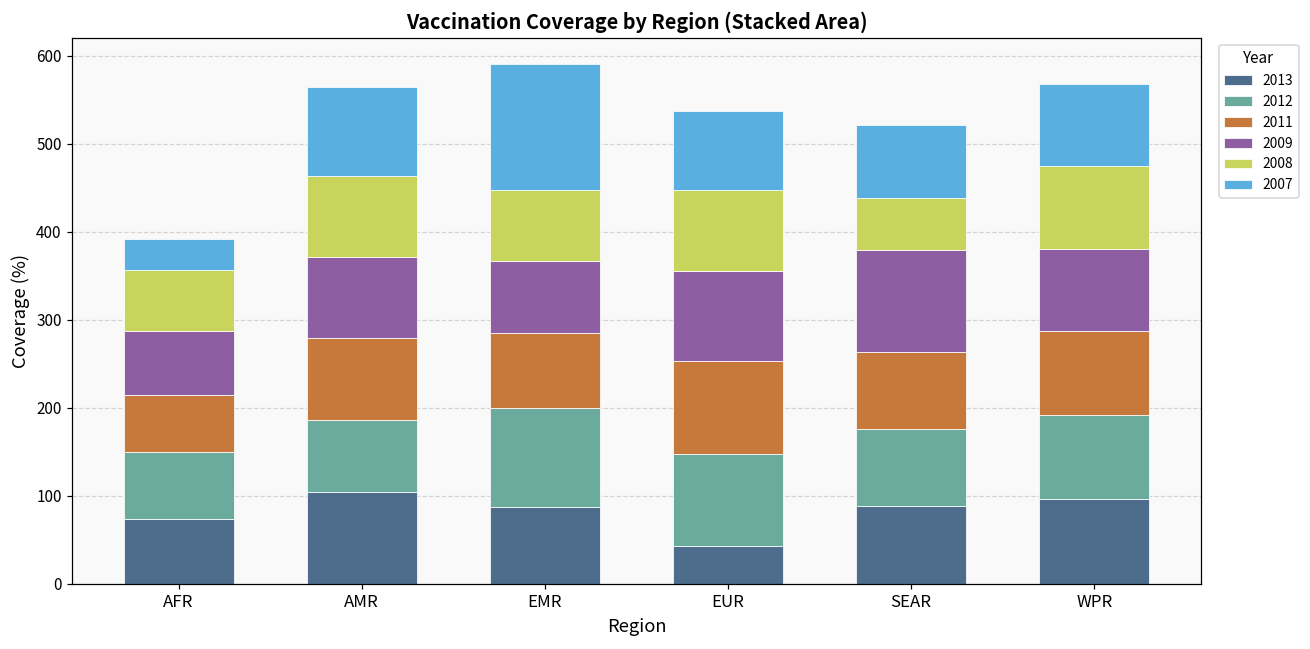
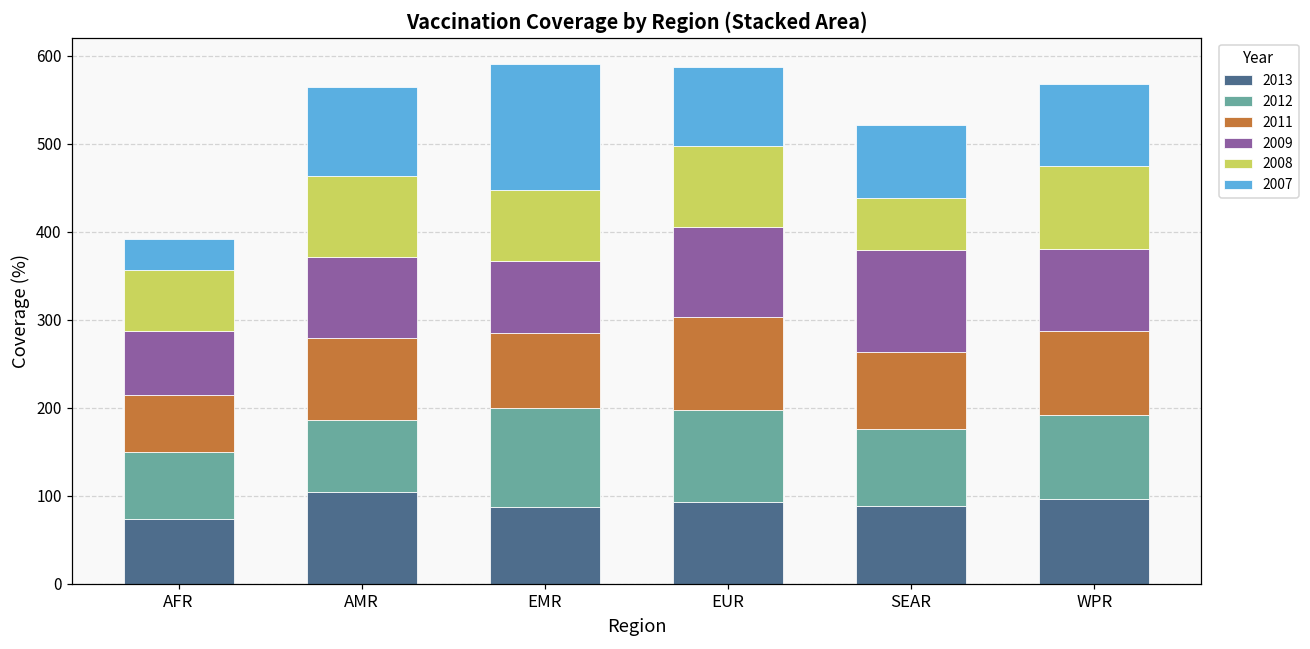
  {
    "2013": {
      "AFR": 70,
      "AMR": 100,
      "EMR": 90,
-     "EUR": 40,
+     "EUR": 90,
      "SEAR": 90,
      "WPR": 100
    },
    "2012": {
      "AFR": 80,
      "AMR": 80,
      "EMR": 110,
      "EUR": 110,
      "SEAR": 90,
      "WPR": 100
    },
    "2011": {
      "AFR": 70,
      "AMR": 90,
      "EMR": 90,
      "EUR": 110,
      "SEAR": 90,
      "WPR": 100
    },
    "2009": {
      "AFR": 70,
      "AMR": 90,
      "EMR": 80,
      "EUR": 100,
      "SEAR": 120,
      "WPR": 90
    },
    "2008": {
      "AFR": 70,
      "AMR": 90,
      "EMR": 80,
      "EUR": 90,
      "SEAR": 60,
      "WPR": 90
    },
    "2007": {
      "AFR": 40,
      "AMR": 100,
      "EMR": 140,
      "EUR": 90,
      "SEAR": 80,
      "WPR": 90
    }
  }
